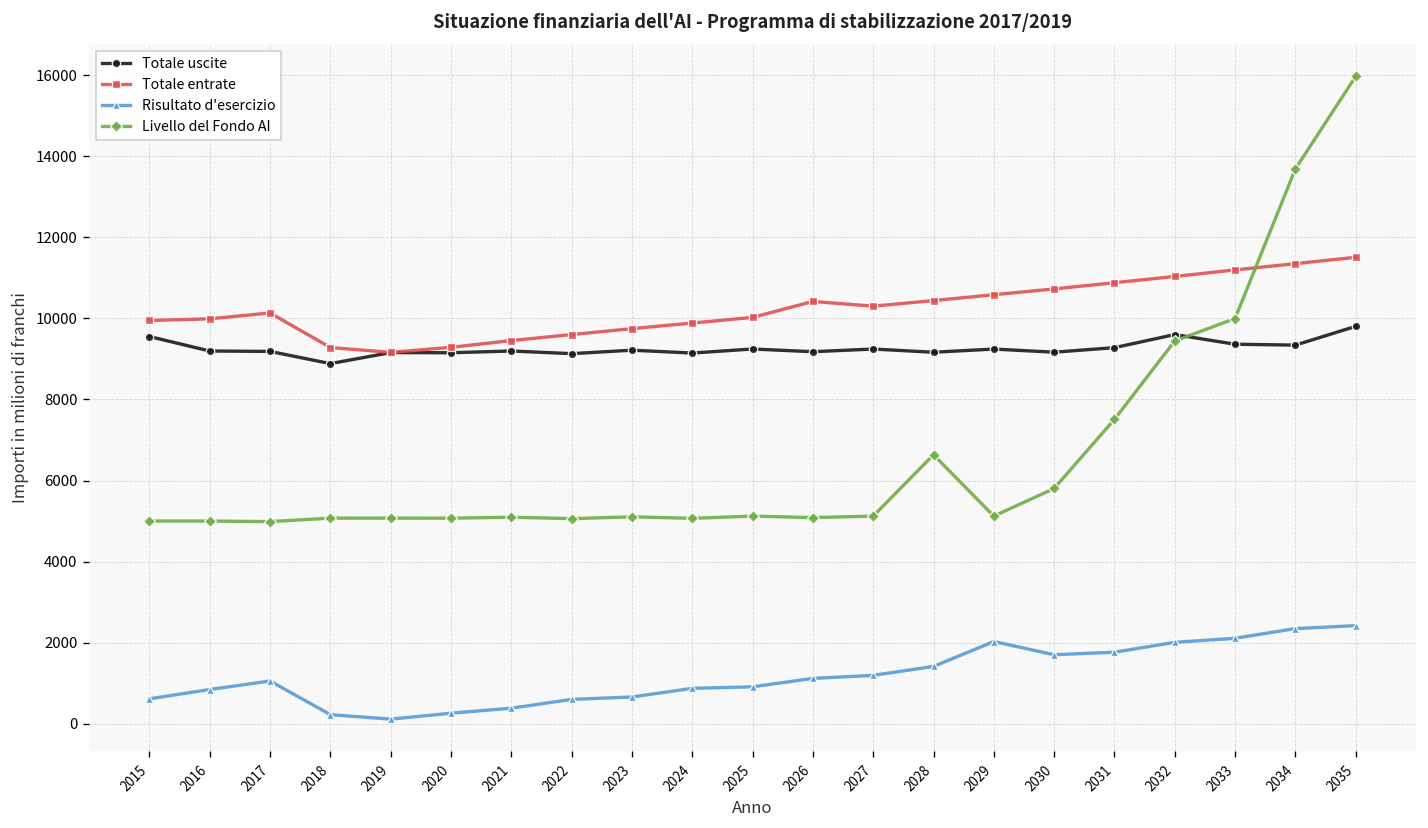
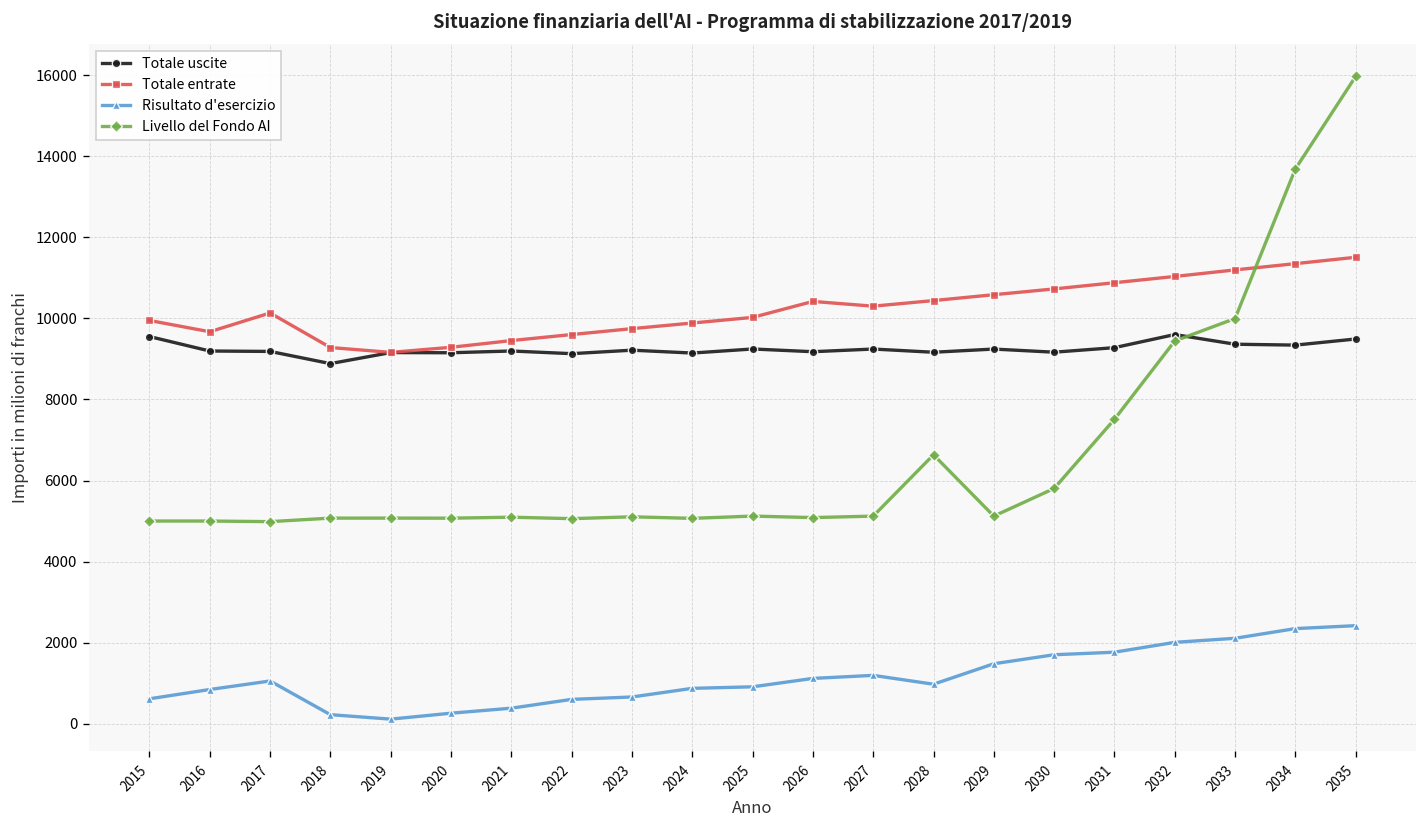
  {
    "Totale uscite": {
      "2015": 9600,
      "2016": 9200,
      "2017": 9200,
      "2018": 8900,
      "2020": 9200,
      "2021": 9200,
      "2022": 9100,
      "2023": 9200,
      "2024": 9100,
      "2025": 9200,
      "2026": 9200,
      "2027": 9200,
      "2028": 9200,
      "2029": 9200,
      "2030": 9200,
      "2031": 9300,
      "2032": 9600,
      "2033": 9400,
      "2034": 9300,
-     "2035": 9800
+     "2035": 9500
    },
    "Totale entrate": {
      "2015": 9900,
-     "2016": 10000,
+     "2016": 9700,
      "2017": 10100,
      "2018": 9300,
      "2020": 9300,
      "2021": 9500,
      "2022": 9600,
      "2023": 9700,
      "2024": 9900,
      "2025": 10000,
      "2026": 10400,
      "2027": 10300,
      "2028": 10400,
      "2029": 10600,
      "2030": 10700,
      "2031": 10900,
      "2032": 11000,
      "2033": 11200,
      "2034": 11400,
      "2035": 11500
    },
    "Risultato d'esercizio": {
      "2015": 600,
      "2016": 800,
      "2017": 1100,
      "2018": 200,
      "2019": 100,
      "2020": 300,
      "2021": 400,
      "2022": 600,
      "2023": 700,
      "2024": 900,
      "2025": 900,
      "2026": 1100,
      "2027": 1200,
-     "2028": 1400,
-     "2029": 2000,
+     "2028": 1000,
+     "2029": 1500,
      "2030": 1700,
      "2031": 1800,
      "2032": 2000,
      "2033": 2100,
      "2034": 2300,
      "2035": 2400
    },
    "Livello del Fondo AI": {
      "2015": 5000,
      "2016": 5000,
      "2017": 5000,
      "2018": 5100,
      "2019": 5100,
      "2020": 5100,
      "2021": 5100,
      "2022": 5100,
      "2023": 5100,
      "2024": 5100,
      "2025": 5100,
      "2026": 5100,
      "2027": 5100,
      "2028": 6600,
      "2029": 5100,
      "2030": 5800,
      "2031": 7500,
      "2032": 9400,
      "2033": 10000,
      "2034": 13700,
      "2035": 16000
    }
  }
